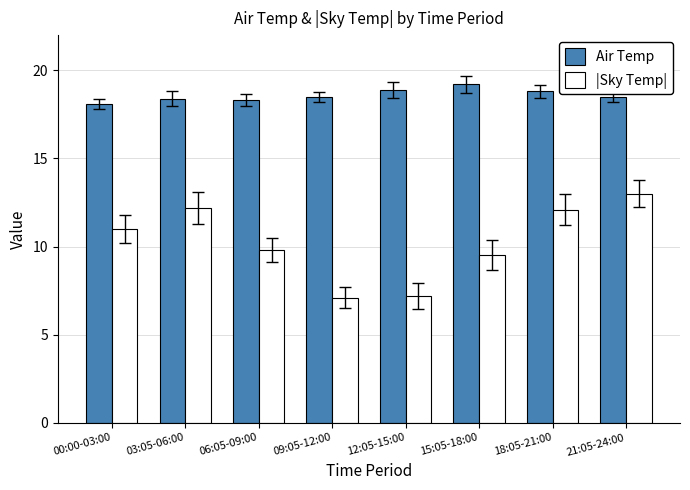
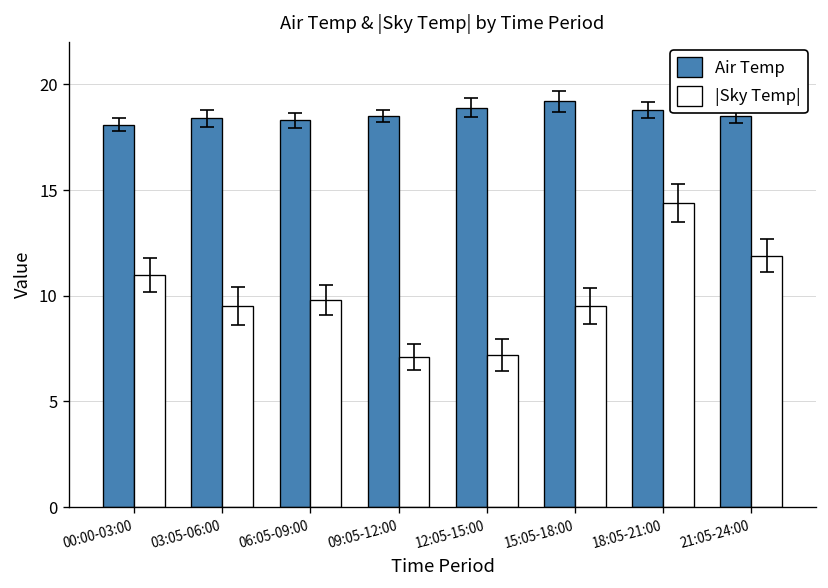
  {
    "|Sky Temp|": {
      "00:00-03:00": 11.0,
-     "03:05-06:00": 12.2,
+     "03:05-06:00": 9.5,
      "06:05-09:00": 9.8,
      "09:05-12:00": 7.1,
      "12:05-15:00": 7.2,
      "15:05-18:00": 9.5,
-     "18:05-21:00": 12.1,
-     "21:05-24:00": 13.0
+     "18:05-21:00": 14.4,
+     "21:05-24:00": 11.9
    }
  }
